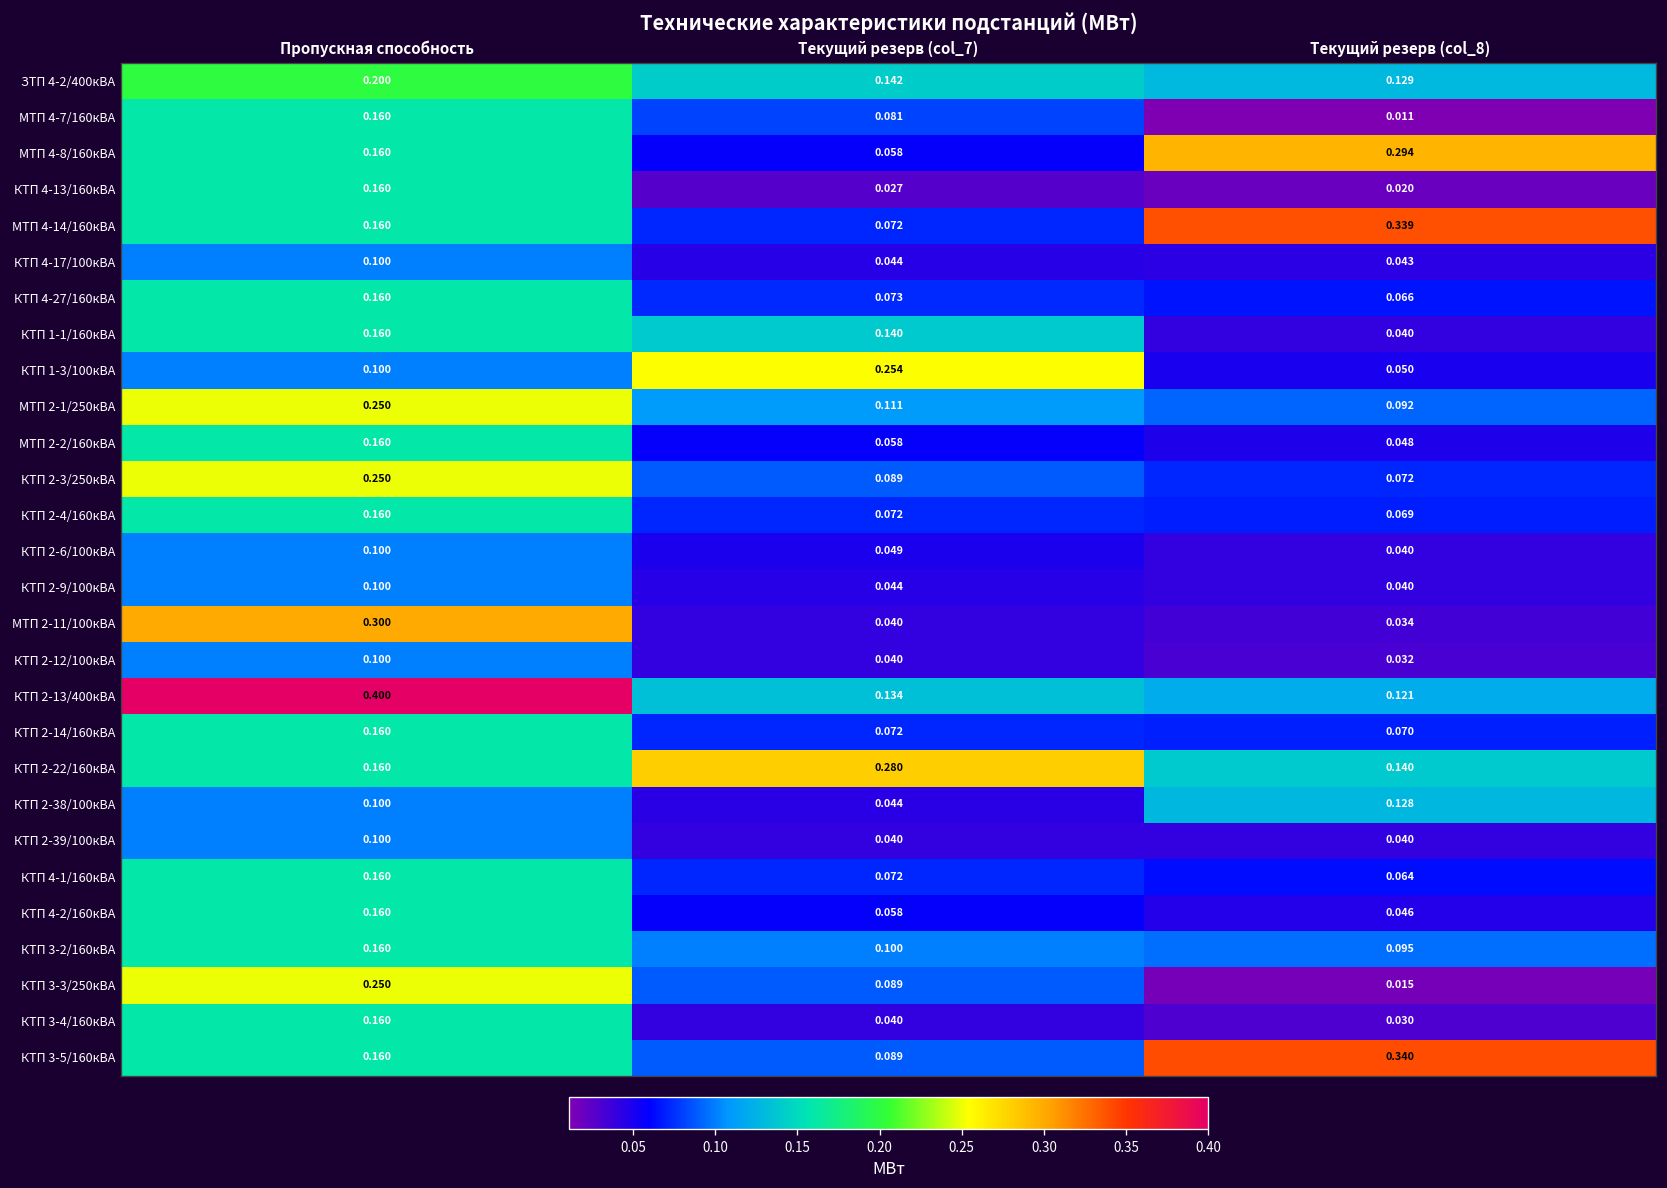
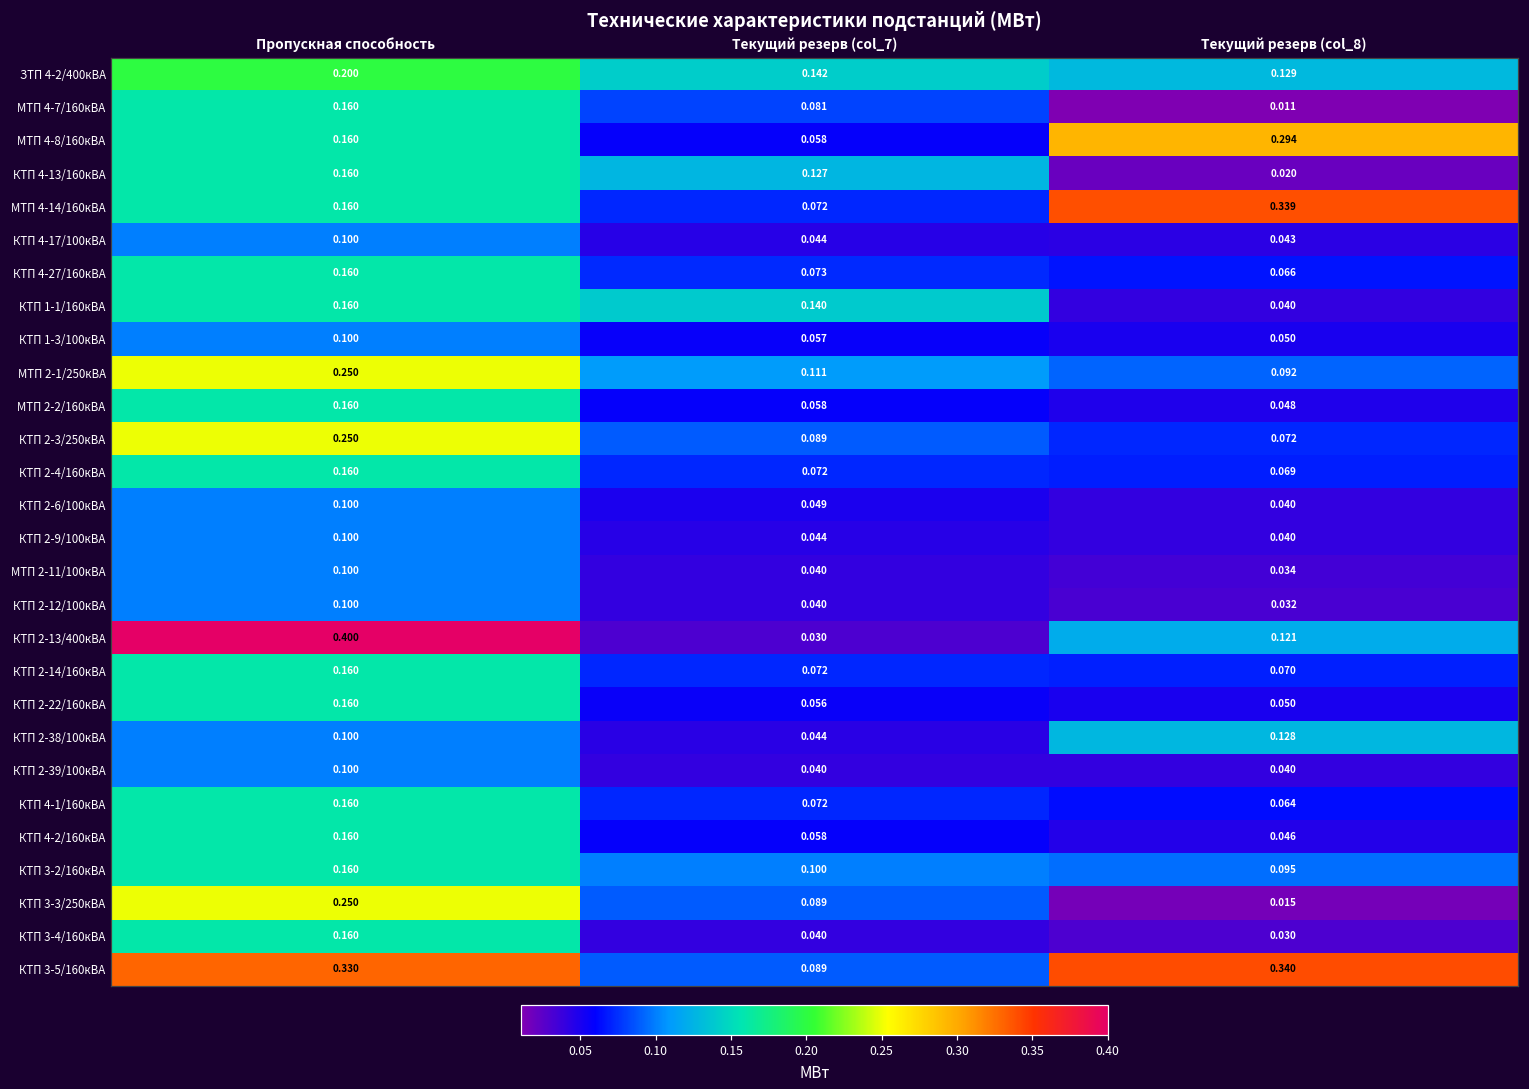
  {
    "ЗТП 4-2/400кВА": {
      "Пропускная способность": 0.200,
      "Текущий резерв (col_7)": 0.142,
      "Текущий резерв (col_8)": 0.129
    },
    "МТП 4-7/160кВА": {
      "Пропускная способность": 0.160,
      "Текущий резерв (col_7)": 0.081,
      "Текущий резерв (col_8)": 0.011
    },
    "МТП 4-8/160кВА": {
      "Пропускная способность": 0.160,
      "Текущий резерв (col_7)": 0.058,
      "Текущий резерв (col_8)": 0.294
    },
    "КТП 4-13/160кВА": {
      "Пропускная способность": 0.160,
-     "Текущий резерв (col_7)": 0.027,
+     "Текущий резерв (col_7)": 0.127,
      "Текущий резерв (col_8)": 0.020
    },
    "МТП 4-14/160кВА": {
      "Пропускная способность": 0.160,
      "Текущий резерв (col_7)": 0.072,
      "Текущий резерв (col_8)": 0.339
    },
    "КТП 4-17/100кВА": {
      "Пропускная способность": 0.100,
      "Текущий резерв (col_7)": 0.044,
      "Текущий резерв (col_8)": 0.043
    },
    "КТП 4-27/160кВА": {
      "Пропускная способность": 0.160,
      "Текущий резерв (col_7)": 0.073,
      "Текущий резерв (col_8)": 0.066
    },
    "КТП 1-1/160кВА": {
      "Пропускная способность": 0.160,
      "Текущий резерв (col_7)": 0.140,
      "Текущий резерв (col_8)": 0.040
    },
    "КТП 1-3/100кВА": {
      "Пропускная способность": 0.100,
-     "Текущий резерв (col_7)": 0.254,
+     "Текущий резерв (col_7)": 0.057,
      "Текущий резерв (col_8)": 0.050
    },
    "МТП 2-1/250кВА": {
      "Пропускная способность": 0.250,
      "Текущий резерв (col_7)": 0.111,
      "Текущий резерв (col_8)": 0.092
    },
    "МТП 2-2/160кВА": {
      "Пропускная способность": 0.160,
      "Текущий резерв (col_7)": 0.058,
      "Текущий резерв (col_8)": 0.048
    },
    "КТП 2-3/250кВА": {
      "Пропускная способность": 0.250,
      "Текущий резерв (col_7)": 0.089,
      "Текущий резерв (col_8)": 0.072
    },
    "КТП 2-4/160кВА": {
      "Пропускная способность": 0.160,
      "Текущий резерв (col_7)": 0.072,
      "Текущий резерв (col_8)": 0.069
    },
    "КТП 2-6/100кВА": {
      "Пропускная способность": 0.100,
      "Текущий резерв (col_7)": 0.049,
      "Текущий резерв (col_8)": 0.040
    },
    "КТП 2-9/100кВА": {
      "Пропускная способность": 0.100,
      "Текущий резерв (col_7)": 0.044,
      "Текущий резерв (col_8)": 0.040
    },
    "МТП 2-11/100кВА": {
-     "Пропускная способность": 0.300,
+     "Пропускная способность": 0.100,
      "Текущий резерв (col_7)": 0.040,
      "Текущий резерв (col_8)": 0.034
    },
    "КТП 2-12/100кВА": {
      "Пропускная способность": 0.100,
      "Текущий резерв (col_7)": 0.040,
      "Текущий резерв (col_8)": 0.032
    },
    "КТП 2-13/400кВА": {
      "Пропускная способность": 0.400,
-     "Текущий резерв (col_7)": 0.134,
+     "Текущий резерв (col_7)": 0.030,
      "Текущий резерв (col_8)": 0.121
    },
    "КТП 2-14/160кВА": {
      "Пропускная способность": 0.160,
      "Текущий резерв (col_7)": 0.072,
      "Текущий резерв (col_8)": 0.070
    },
    "КТП 2-22/160кВА": {
      "Пропускная способность": 0.160,
-     "Текущий резерв (col_7)": 0.280,
-     "Текущий резерв (col_8)": 0.140
+     "Текущий резерв (col_7)": 0.056,
+     "Текущий резерв (col_8)": 0.050
    },
    "КТП 2-38/100кВА": {
      "Пропускная способность": 0.100,
      "Текущий резерв (col_7)": 0.044,
      "Текущий резерв (col_8)": 0.128
    },
    "КТП 2-39/100кВА": {
      "Пропускная способность": 0.100,
      "Текущий резерв (col_7)": 0.040,
      "Текущий резерв (col_8)": 0.040
    },
    "КТП 4-1/160кВА": {
      "Пропускная способность": 0.160,
      "Текущий резерв (col_7)": 0.072,
      "Текущий резерв (col_8)": 0.064
    },
    "КТП 4-2/160кВА": {
      "Пропускная способность": 0.160,
      "Текущий резерв (col_7)": 0.058,
      "Текущий резерв (col_8)": 0.046
    },
    "КТП 3-2/160кВА": {
      "Пропускная способность": 0.160,
      "Текущий резерв (col_7)": 0.100,
      "Текущий резерв (col_8)": 0.095
    },
    "КТП 3-3/250кВА": {
      "Пропускная способность": 0.250,
      "Текущий резерв (col_7)": 0.089,
      "Текущий резерв (col_8)": 0.015
    },
    "КТП 3-4/160кВА": {
      "Пропускная способность": 0.160,
      "Текущий резерв (col_7)": 0.040,
      "Текущий резерв (col_8)": 0.030
    },
    "КТП 3-5/160кВА": {
-     "Пропускная способность": 0.160,
+     "Пропускная способность": 0.330,
      "Текущий резерв (col_7)": 0.089,
      "Текущий резерв (col_8)": 0.340
    }
  }
